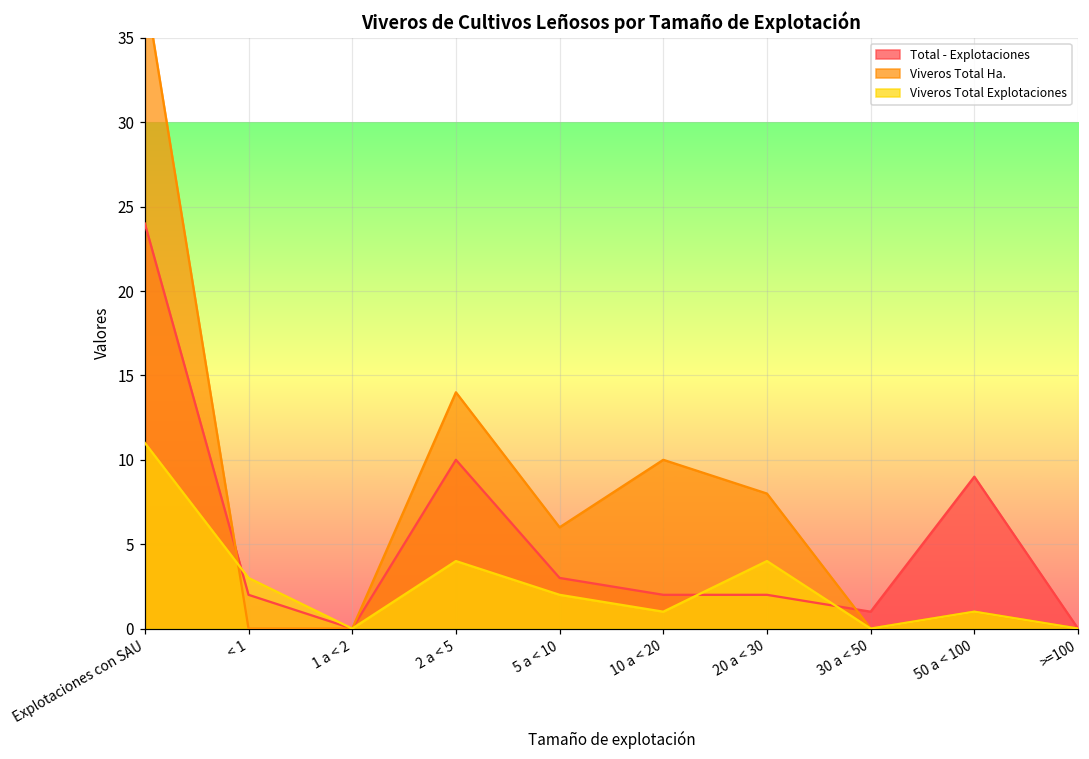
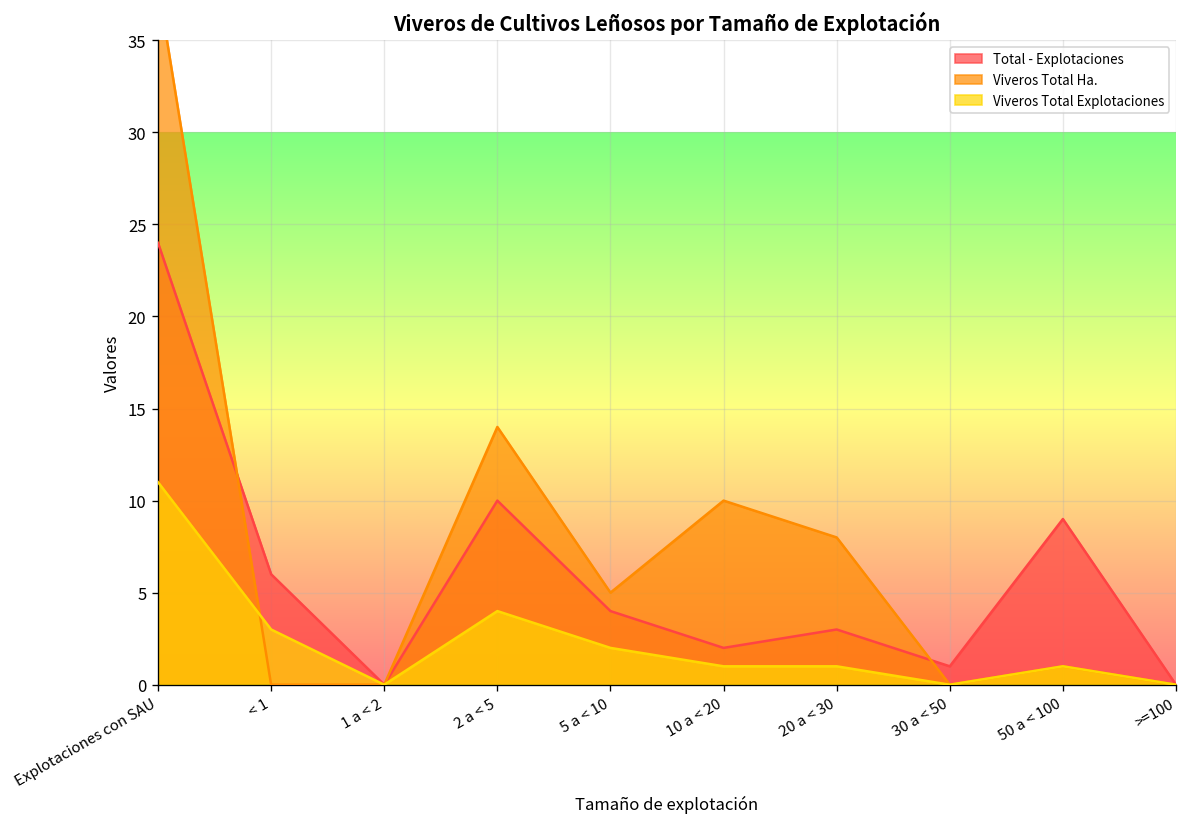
  {
    "Total - Explotaciones": {
      "Explotaciones con SAU": 24,
-     "< 1": 2,
+     "< 1": 6,
      "2 a < 5": 10,
-     "5 a < 10": 3,
+     "5 a < 10": 4,
      "10 a < 20": 2,
-     "20 a < 30": 2,
+     "20 a < 30": 3,
      "30 a < 50": 1,
      "50 a < 100": 9
    },
    "Viveros Total Ha.": {
      "< 1": 0,
      "2 a < 5": 14,
-     "5 a < 10": 6,
+     "5 a < 10": 5,
      "10 a < 20": 10,
      "20 a < 30": 8
    },
    "Viveros Total Explotaciones": {
      "Explotaciones con SAU": 11,
      "< 1": 3,
      "2 a < 5": 4,
      "5 a < 10": 2,
      "10 a < 20": 1,
-     "20 a < 30": 4
+     "20 a < 30": 1
    }
  }
